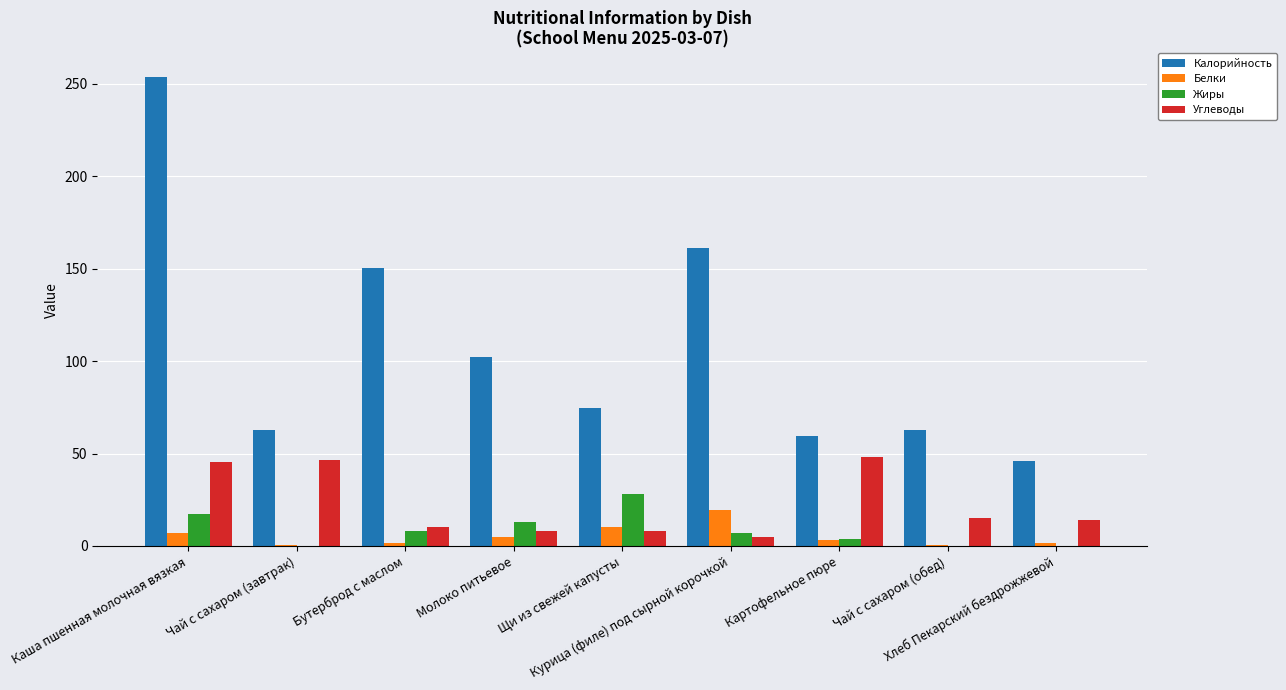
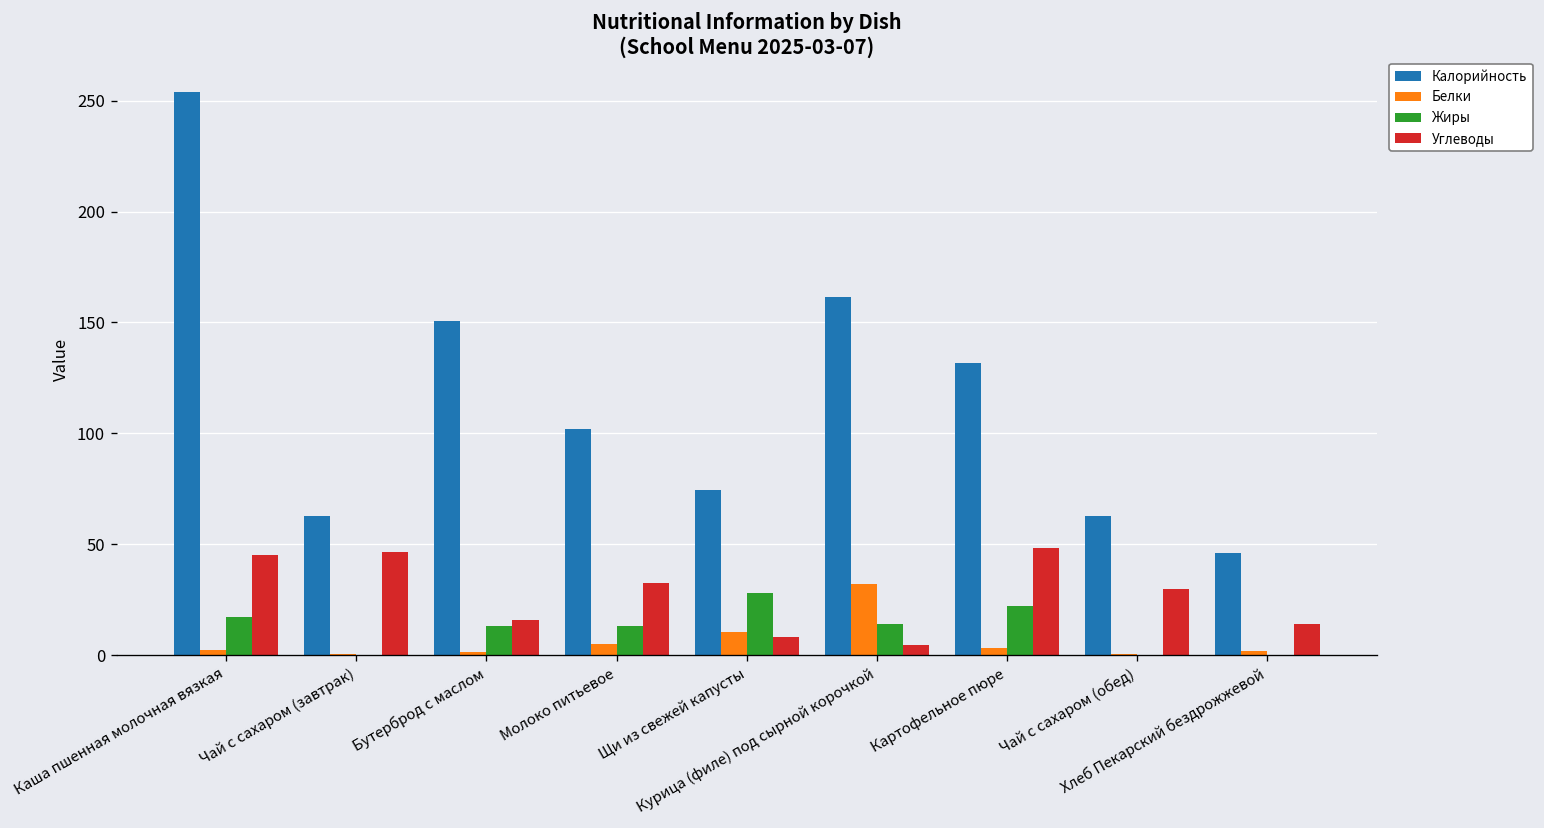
  {
    "Калорийность": {
      "Каша пшенная молочная вязкая": 254,
      "Чай с сахаром (завтрак)": 63,
      "Бутерброд с маслом": 151,
      "Молоко питьевое": 102,
      "Щи из свежей капусты": 75,
      "Курица (филе) под сырной корочкой": 161,
-     "Картофельное пюре": 59,
+     "Картофельное пюре": 132,
      "Чай с сахаром (обед)": 63,
      "Хлеб Пекарский бездрожжевой": 46
    },
    "Белки": {
-     "Каша пшенная молочная вязкая": 7,
+     "Каша пшенная молочная вязкая": 2,
      "Бутерброд с маслом": 2,
      "Молоко питьевое": 5,
      "Щи из свежей капусты": 10,
-     "Курица (филе) под сырной корочкой": 20,
+     "Курица (филе) под сырной корочкой": 32,
      "Картофельное пюре": 3,
      "Хлеб Пекарский бездрожжевой": 2
    },
    "Жиры": {
      "Каша пшенная молочная вязкая": 17,
      "Чай с сахаром (завтрак)": 0,
-     "Бутерброд с маслом": 8,
+     "Бутерброд с маслом": 13,
      "Молоко питьевое": 13,
      "Щи из свежей капусты": 28,
-     "Курица (филе) под сырной корочкой": 7,
-     "Картофельное пюре": 4,
+     "Курица (филе) под сырной корочкой": 14,
+     "Картофельное пюре": 22,
      "Чай с сахаром (обед)": 0
    },
    "Углеводы": {
      "Каша пшенная молочная вязкая": 45,
      "Чай с сахаром (завтрак)": 47,
-     "Бутерброд с маслом": 10,
-     "Молоко питьевое": 8,
+     "Бутерброд с маслом": 16,
+     "Молоко питьевое": 33,
      "Щи из свежей капусты": 8,
      "Курица (филе) под сырной корочкой": 5,
      "Картофельное пюре": 48,
-     "Чай с сахаром (обед)": 15,
+     "Чай с сахаром (обед)": 30,
      "Хлеб Пекарский бездрожжевой": 14
    }
  }
